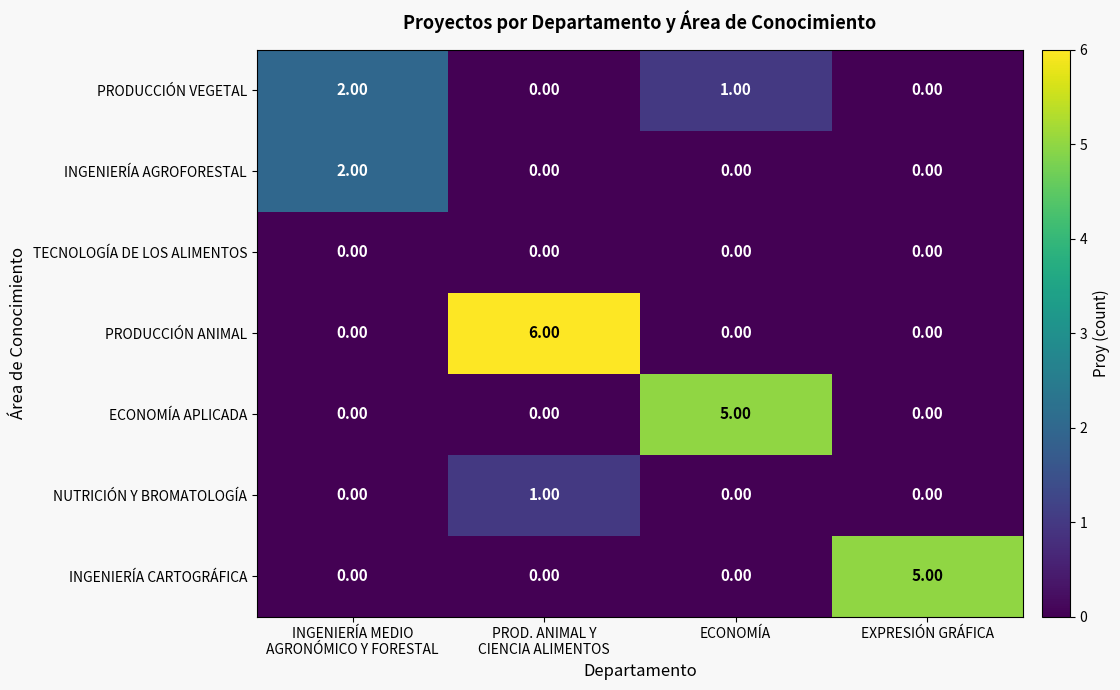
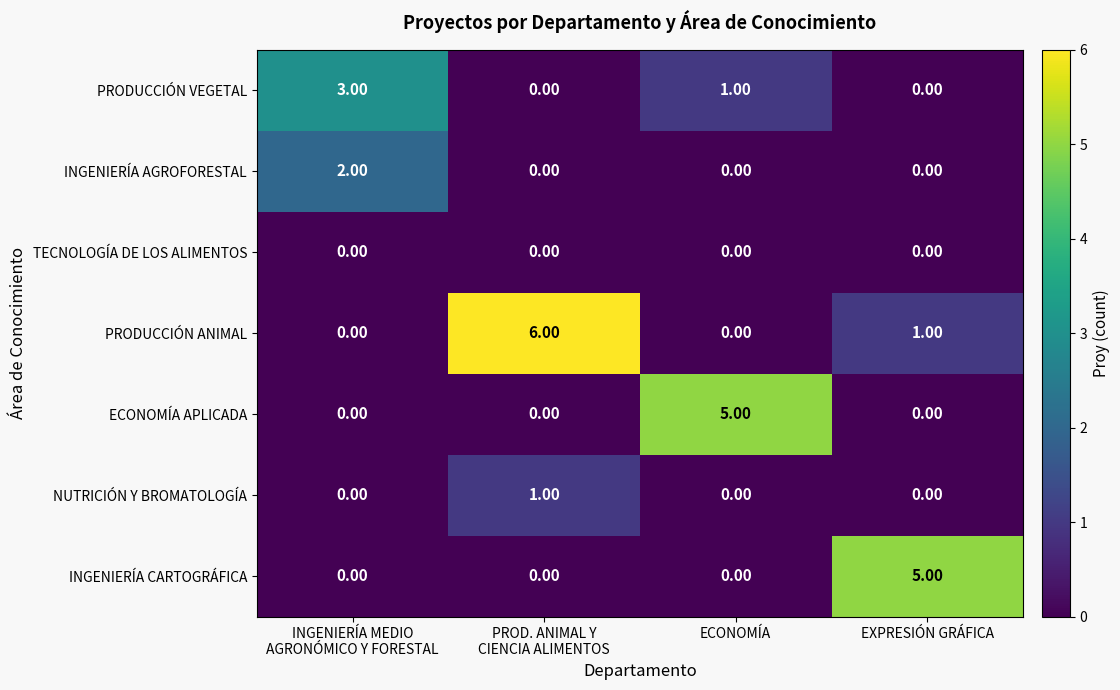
  {
    "PRODUCCIÓN VEGETAL": {
-     "INGENIERÍA MEDIO AGRONÓMICO Y FORESTAL": 2.00,
+     "INGENIERÍA MEDIO AGRONÓMICO Y FORESTAL": 3.00,
      "PROD. ANIMAL Y CIENCIA ALIMENTOS": 0.00,
      "ECONOMÍA": 1.00,
      "EXPRESIÓN GRÁFICA": 0.00
    },
    "INGENIERÍA AGROFORESTAL": {
      "INGENIERÍA MEDIO AGRONÓMICO Y FORESTAL": 2.00,
      "PROD. ANIMAL Y CIENCIA ALIMENTOS": 0.00,
      "ECONOMÍA": 0.00,
      "EXPRESIÓN GRÁFICA": 0.00
    },
    "TECNOLOGÍA DE LOS ALIMENTOS": {
      "INGENIERÍA MEDIO AGRONÓMICO Y FORESTAL": 0.00,
      "PROD. ANIMAL Y CIENCIA ALIMENTOS": 0.00,
      "ECONOMÍA": 0.00,
      "EXPRESIÓN GRÁFICA": 0.00
    },
    "PRODUCCIÓN ANIMAL": {
      "INGENIERÍA MEDIO AGRONÓMICO Y FORESTAL": 0.00,
      "PROD. ANIMAL Y CIENCIA ALIMENTOS": 6.00,
      "ECONOMÍA": 0.00,
-     "EXPRESIÓN GRÁFICA": 0.00
+     "EXPRESIÓN GRÁFICA": 1.00
    },
    "ECONOMÍA APLICADA": {
      "INGENIERÍA MEDIO AGRONÓMICO Y FORESTAL": 0.00,
      "PROD. ANIMAL Y CIENCIA ALIMENTOS": 0.00,
      "ECONOMÍA": 5.00,
      "EXPRESIÓN GRÁFICA": 0.00
    },
    "NUTRICIÓN Y BROMATOLOGÍA": {
      "INGENIERÍA MEDIO AGRONÓMICO Y FORESTAL": 0.00,
      "PROD. ANIMAL Y CIENCIA ALIMENTOS": 1.00,
      "ECONOMÍA": 0.00,
      "EXPRESIÓN GRÁFICA": 0.00
    },
    "INGENIERÍA CARTOGRÁFICA": {
      "INGENIERÍA MEDIO AGRONÓMICO Y FORESTAL": 0.00,
      "PROD. ANIMAL Y CIENCIA ALIMENTOS": 0.00,
      "ECONOMÍA": 0.00,
      "EXPRESIÓN GRÁFICA": 5.00
    }
  }
